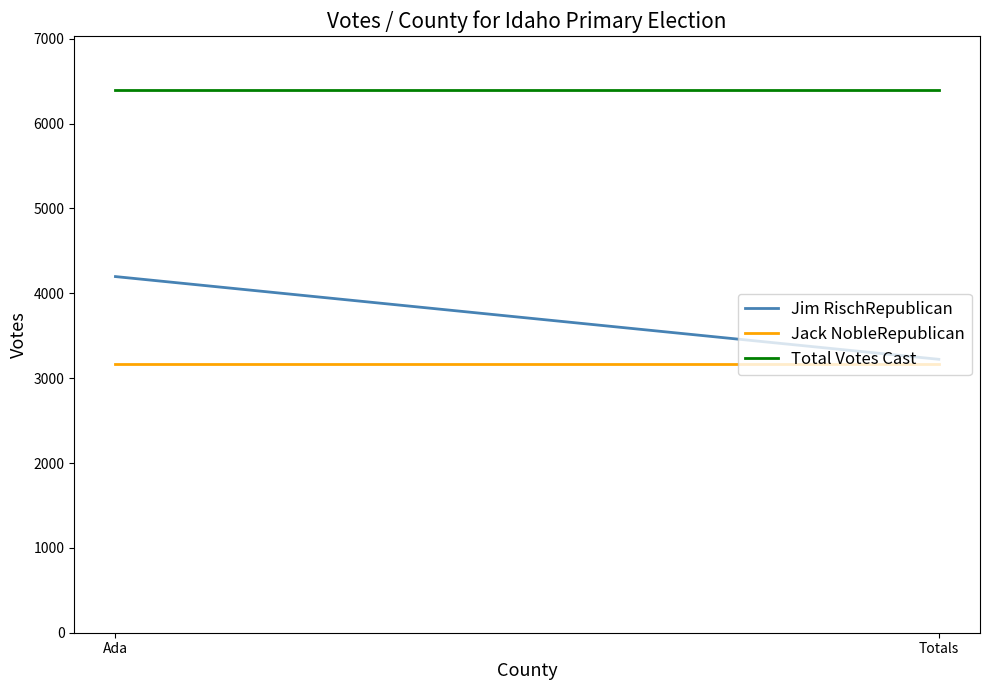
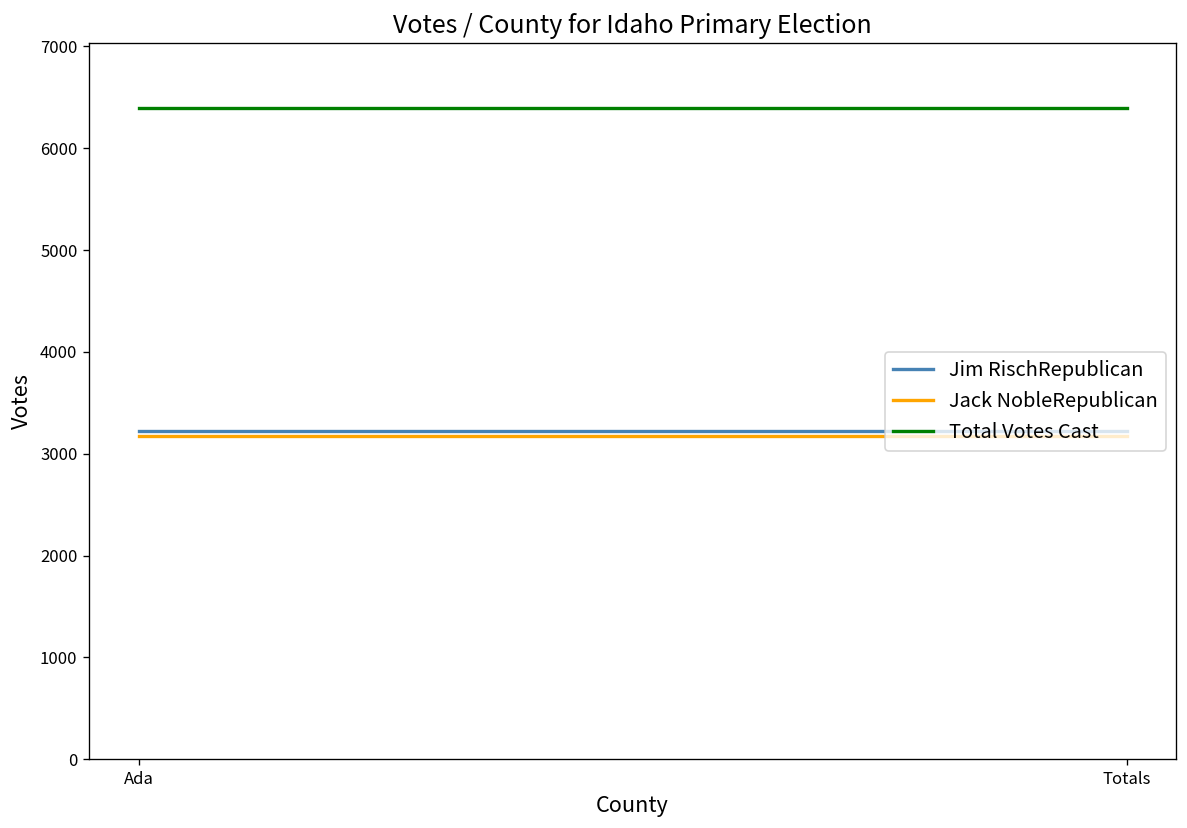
  {
    "Jim RischRepublican": {
-     "Ada": 4200
+     "Ada": 3200
    },
    "Jack NobleRepublican": {
      "Ada": 3200
    },
    "Total Votes Cast": {
      "Ada": 6400,
      "Totals": 6400
    }
  }
